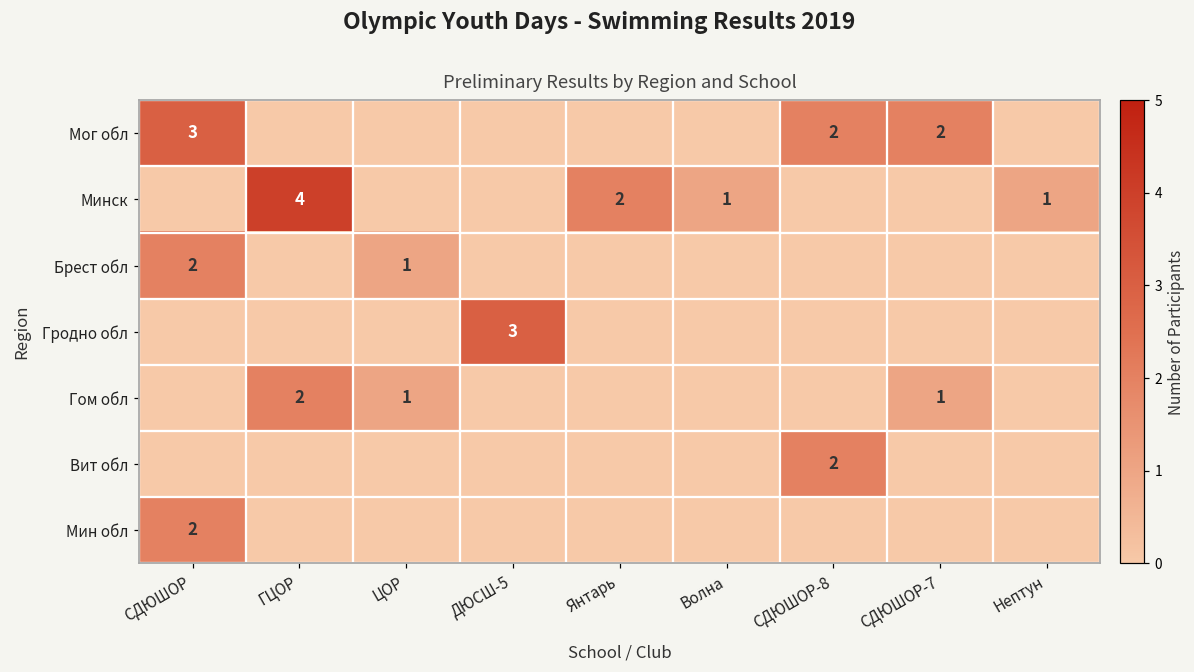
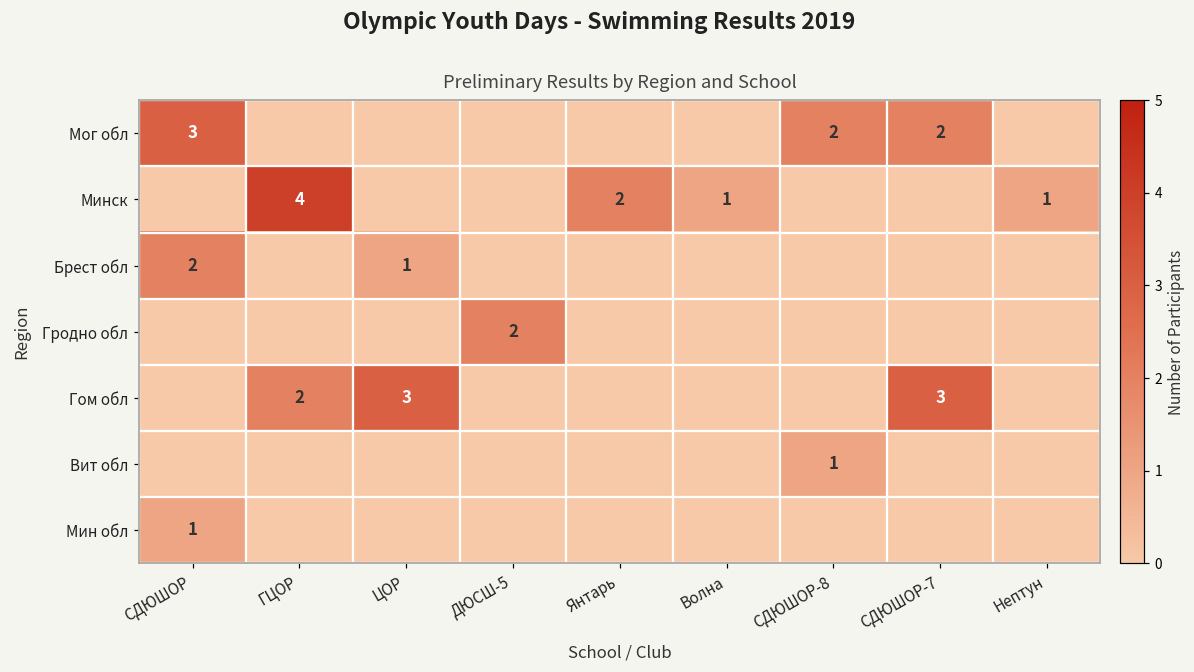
  {
    "Мог обл": {
      "СДЮШОР": 3,
      "СДЮШОР-8": 2,
      "СДЮШОР-7": 2
    },
    "Минск": {
      "ГЦОР": 4,
      "Янтарь": 2,
      "Волна": 1,
      "Нептун": 1
    },
    "Брест обл": {
      "СДЮШОР": 2,
      "ЦОР": 1
    },
    "Гродно обл": {
-     "ДЮСШ-5": 3
+     "ДЮСШ-5": 2
    },
    "Гом обл": {
      "ГЦОР": 2,
-     "ЦОР": 1,
-     "СДЮШОР-7": 1
+     "ЦОР": 3,
+     "СДЮШОР-7": 3
    },
    "Вит обл": {
-     "СДЮШОР-8": 2
+     "СДЮШОР-8": 1
    },
    "Мин обл": {
-     "СДЮШОР": 2
+     "СДЮШОР": 1
    }
  }
